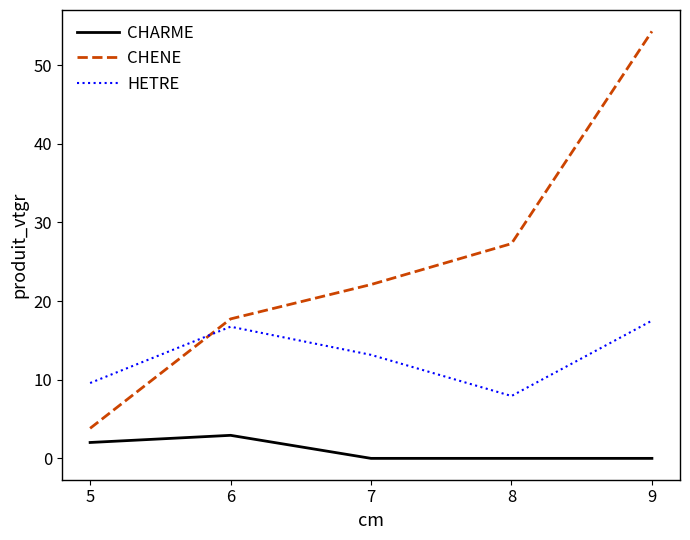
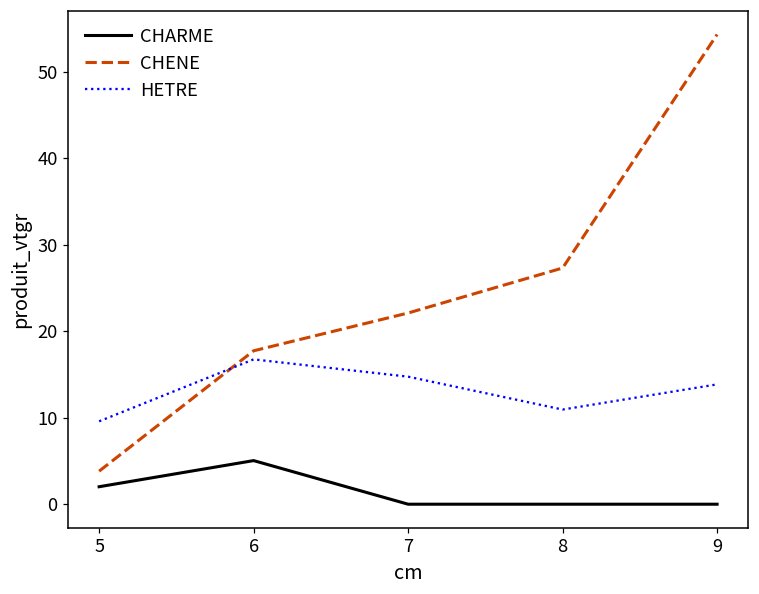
  {
    "CHARME": {
      "5": 2,
-     "6": 3,
+     "6": 5,
      "7": 0,
      "8": 0,
      "9": 0
    },
    "CHENE": {
      "5": 4,
      "6": 18,
      "7": 22,
      "8": 27,
      "9": 54
    },
    "HETRE": {
      "5": 10,
      "6": 17,
-     "7": 13,
-     "8": 8,
-     "9": 18
+     "7": 15,
+     "8": 11,
+     "9": 14
    }
  }
